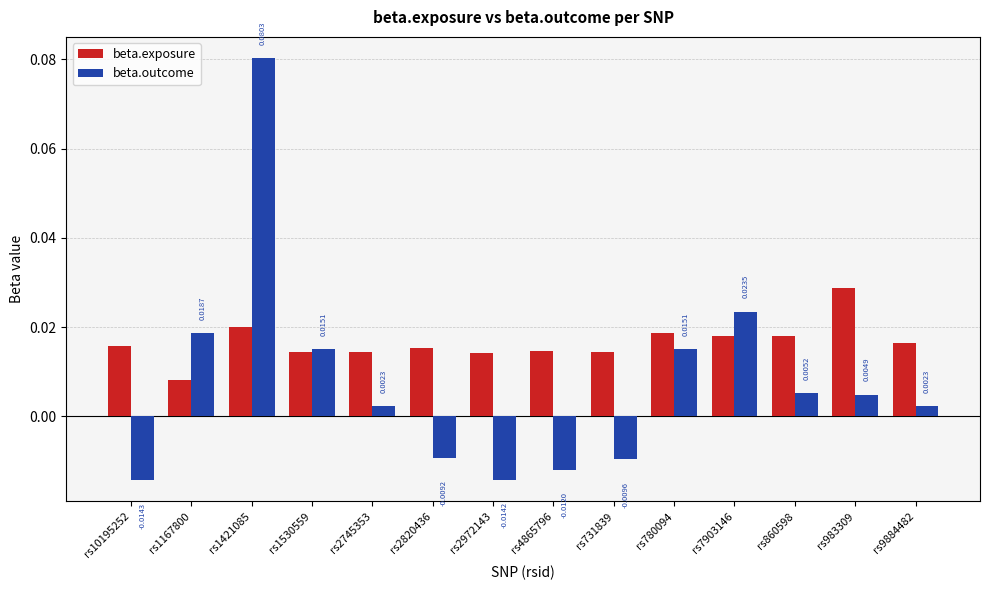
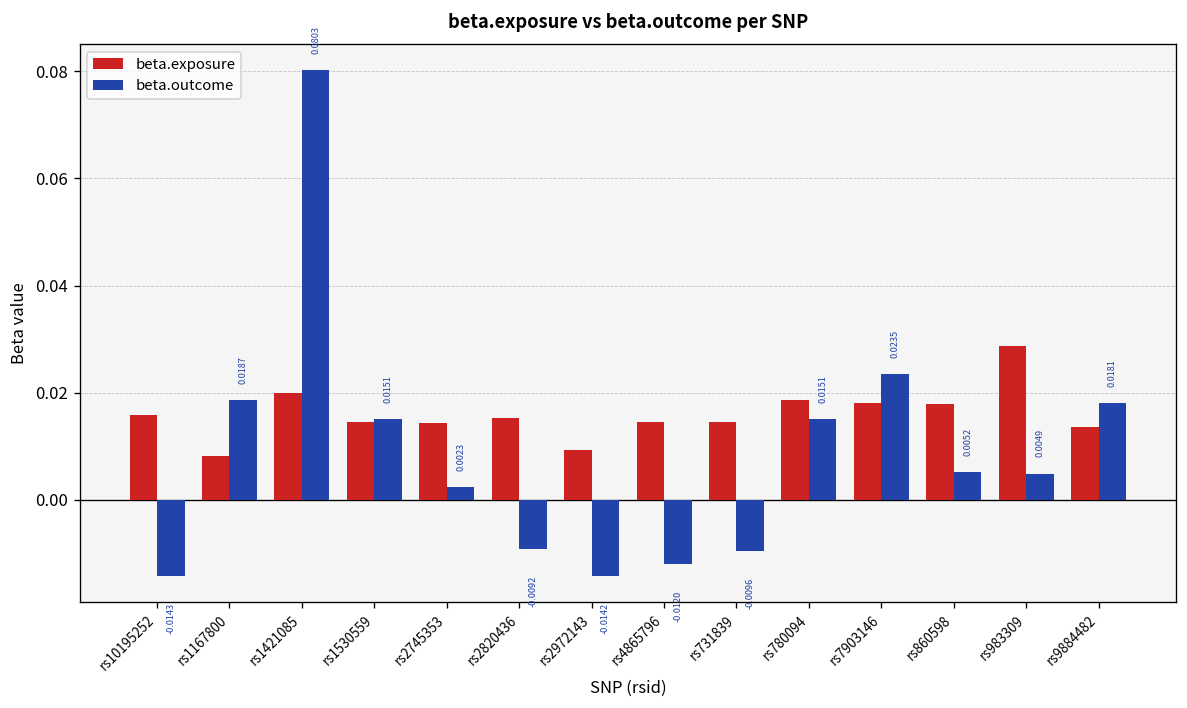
  {
    "beta.exposure": {
      "rs10195252": 0.016,
      "rs1167800": 0.008,
      "rs1421085": 0.020,
      "rs1530559": 0.014,
      "rs2745353": 0.014,
      "rs2820436": 0.015,
-     "rs2972143": 0.014,
+     "rs2972143": 0.009,
      "rs4865796": 0.015,
      "rs731839": 0.014,
      "rs780094": 0.019,
      "rs7903146": 0.018,
      "rs860598": 0.018,
      "rs983309": 0.029,
-     "rs9884482": 0.016
+     "rs9884482": 0.014
    },
    "beta.outcome": {
      "rs10195252": -0.0143,
      "rs1167800": 0.0187,
      "rs1421085": 0.0803,
      "rs1530559": 0.0151,
      "rs2745353": 0.0023,
      "rs2820436": -0.0092,
      "rs2972143": -0.0142,
      "rs4865796": -0.0120,
      "rs731839": -0.0096,
      "rs780094": 0.0151,
      "rs7903146": 0.0235,
      "rs860598": 0.0052,
      "rs983309": 0.0049,
-     "rs9884482": 0.0023
+     "rs9884482": 0.0181
    }
  }
